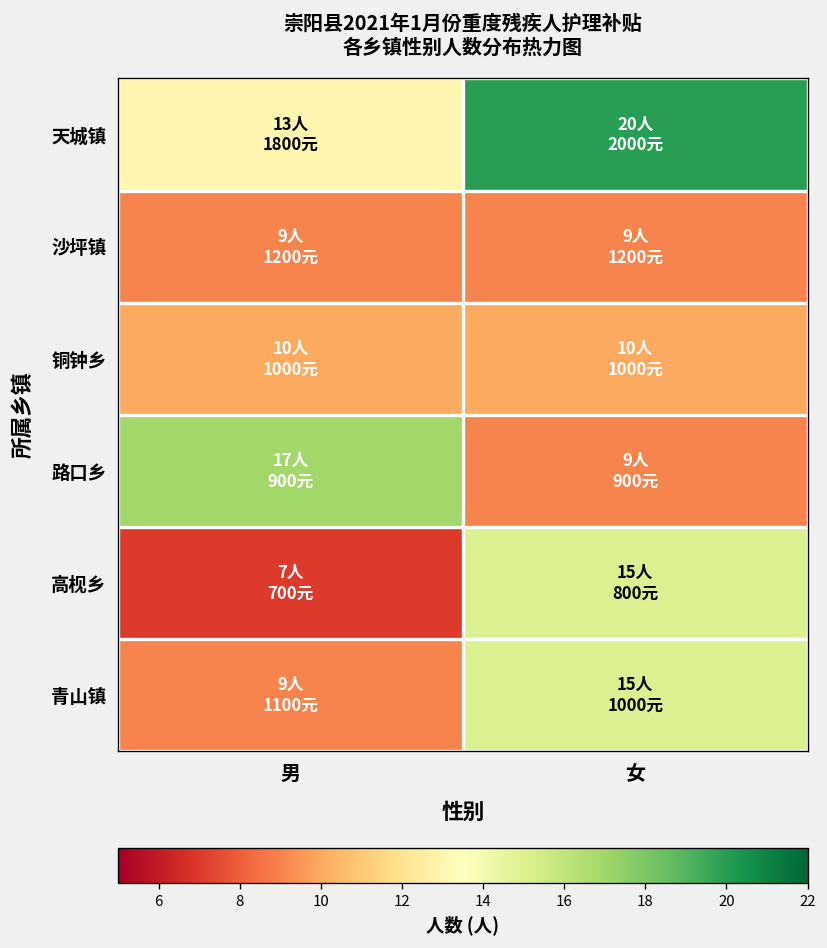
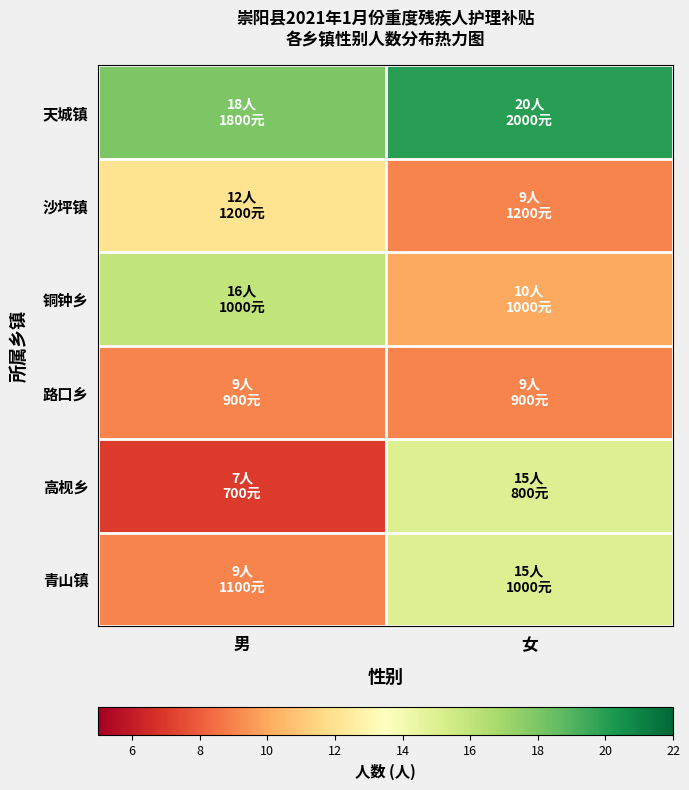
  {
    "天城镇": {
-     "男": "13人"
+     "男": "18人"
    },
    "沙坪镇": {
-     "男": "9人"
+     "男": "12人"
    },
    "铜钟乡": {
-     "男": "10人"
+     "男": "16人"
    },
    "路口乡": {
-     "男": "17人"
+     "男": "9人"
    }
  }
